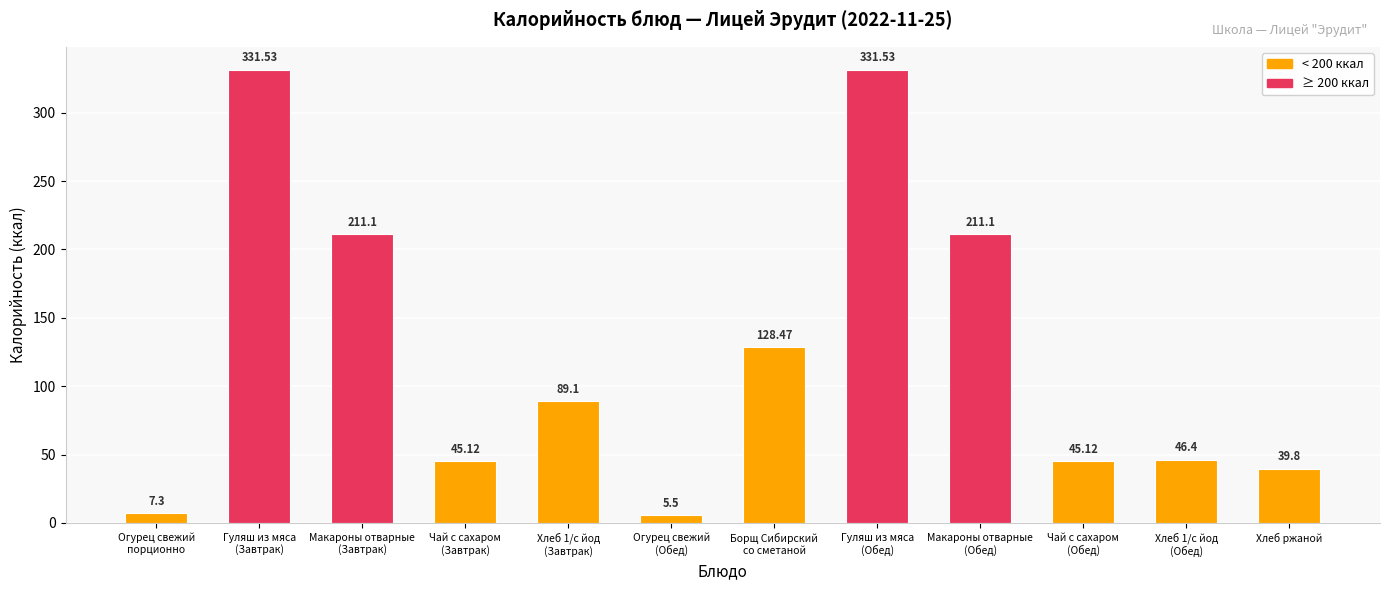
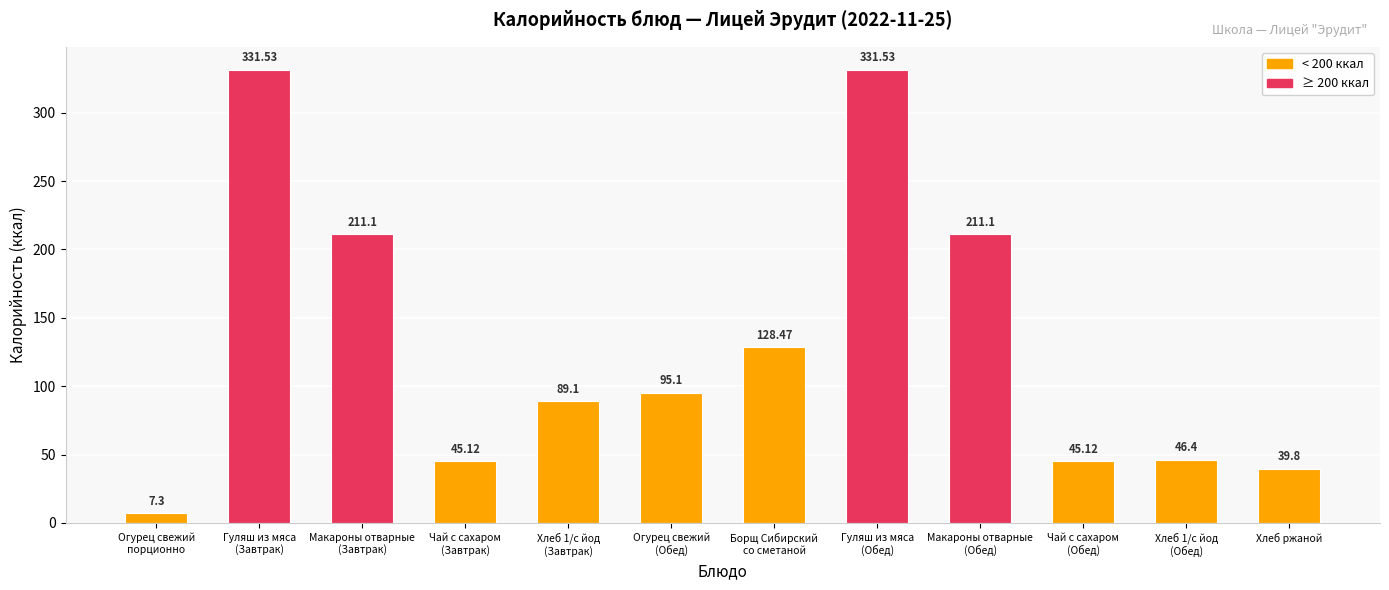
  {
    "Огурец свежий порционно": 7.3,
    "Гуляш из мяса (Завтрак)": 331.53,
    "Макароны отварные (Завтрак)": 211.1,
    "Чай с сахаром (Завтрак)": 45.12,
    "Хлеб 1/с йод (Завтрак)": 89.1,
-   "Огурец свежий (Обед)": 5.5,
+   "Огурец свежий (Обед)": 95.1,
    "Борщ Сибирский со сметаной": 128.47,
    "Гуляш из мяса (Обед)": 331.53,
    "Макароны отварные (Обед)": 211.1,
    "Чай с сахаром (Обед)": 45.12,
    "Хлеб 1/с йод (Обед)": 46.4,
    "Хлеб ржаной": 39.8
  }
